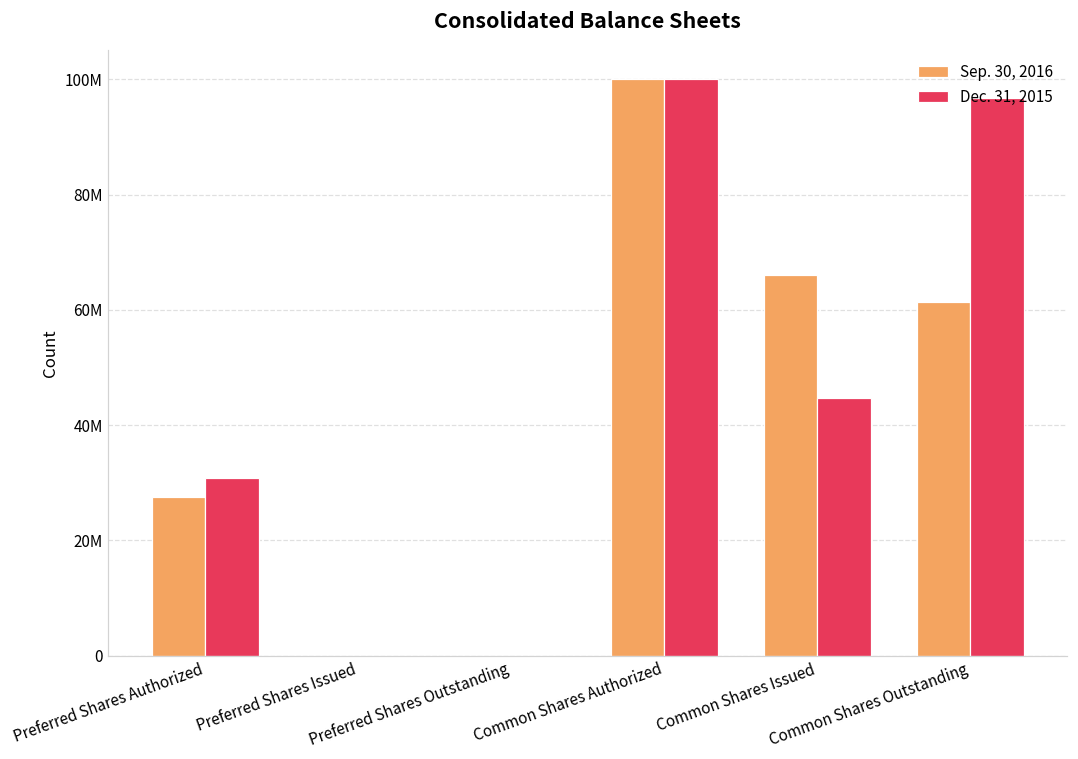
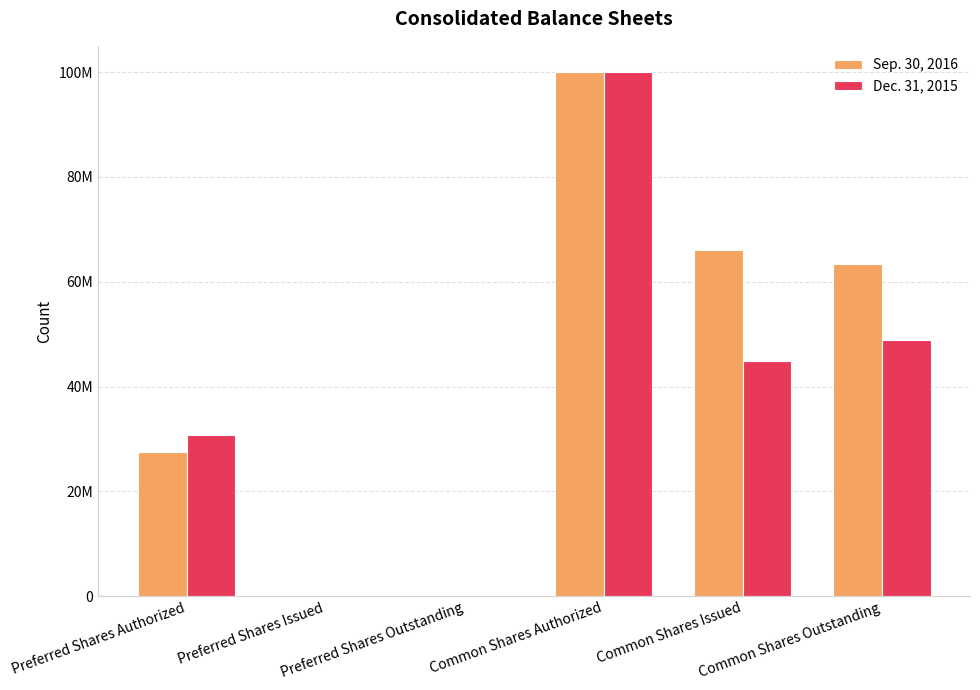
  {
    "Sep. 30, 2016": {
      "Preferred Shares Authorized": 28000000,
      "Preferred Shares Issued": 0,
      "Preferred Shares Outstanding": 0,
      "Common Shares Authorized": 100000000,
      "Common Shares Issued": 66000000,
-     "Common Shares Outstanding": 61000000
+     "Common Shares Outstanding": 63000000
    },
    "Dec. 31, 2015": {
      "Preferred Shares Authorized": 31000000,
      "Preferred Shares Issued": 0,
      "Preferred Shares Outstanding": 0,
      "Common Shares Authorized": 100000000,
      "Common Shares Issued": 45000000,
-     "Common Shares Outstanding": 97000000
+     "Common Shares Outstanding": 49000000
    }
  }
